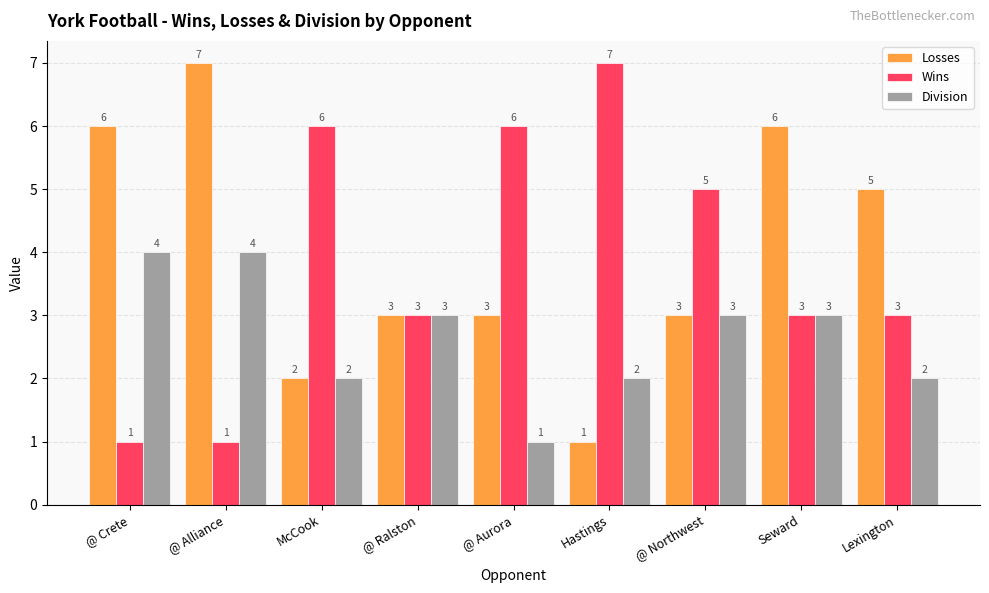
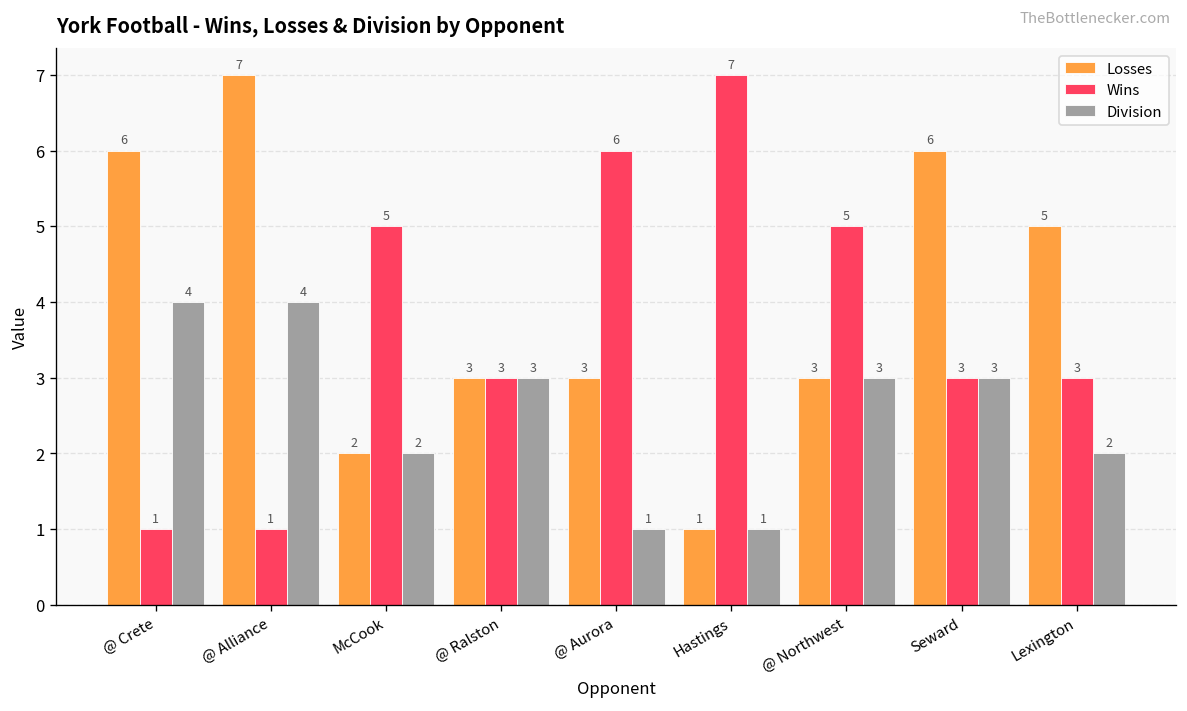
  {
    "Losses": {
      "@ Crete": 6,
      "@ Alliance": 7,
      "McCook": 2,
      "@ Ralston": 3,
      "@ Aurora": 3,
      "Hastings": 1,
      "@ Northwest": 3,
      "Seward": 6,
      "Lexington": 5
    },
    "Wins": {
      "@ Crete": 1,
      "@ Alliance": 1,
-     "McCook": 6,
+     "McCook": 5,
      "@ Ralston": 3,
      "@ Aurora": 6,
      "Hastings": 7,
      "@ Northwest": 5,
      "Seward": 3,
      "Lexington": 3
    },
    "Division": {
      "@ Crete": 4,
      "@ Alliance": 4,
      "McCook": 2,
      "@ Ralston": 3,
      "@ Aurora": 1,
-     "Hastings": 2,
+     "Hastings": 1,
      "@ Northwest": 3,
      "Seward": 3,
      "Lexington": 2
    }
  }
